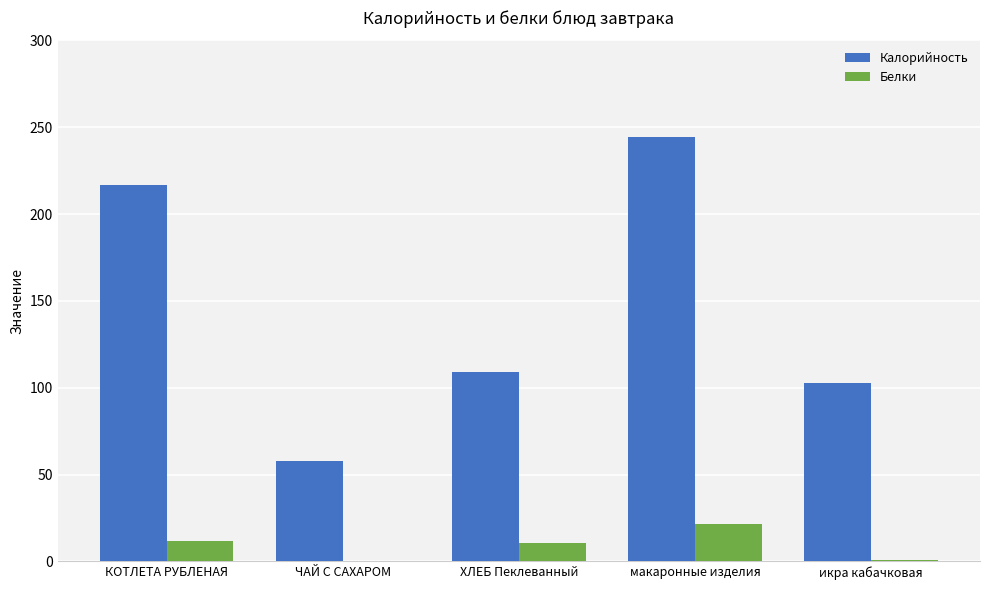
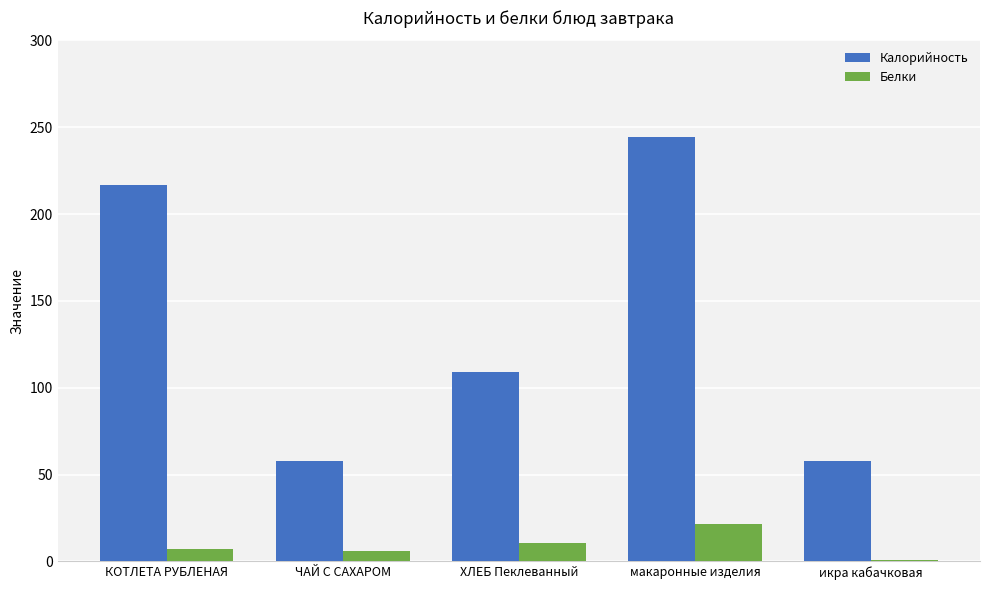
  {
    "Калорийность": {
      "КОТЛЕТА РУБЛЕНАЯ": 217,
      "ЧАЙ С САХАРОМ": 58,
      "ХЛЕБ Пеклеванный": 109,
      "макаронные изделия": 245,
-     "икра кабачковая": 103
+     "икра кабачковая": 58
    },
    "Белки": {
-     "КОТЛЕТА РУБЛЕНАЯ": 12,
-     "ЧАЙ С САХАРОМ": 0,
+     "КОТЛЕТА РУБЛЕНАЯ": 7,
+     "ЧАЙ С САХАРОМ": 6,
      "ХЛЕБ Пеклеванный": 11,
      "макаронные изделия": 21
    }
  }
